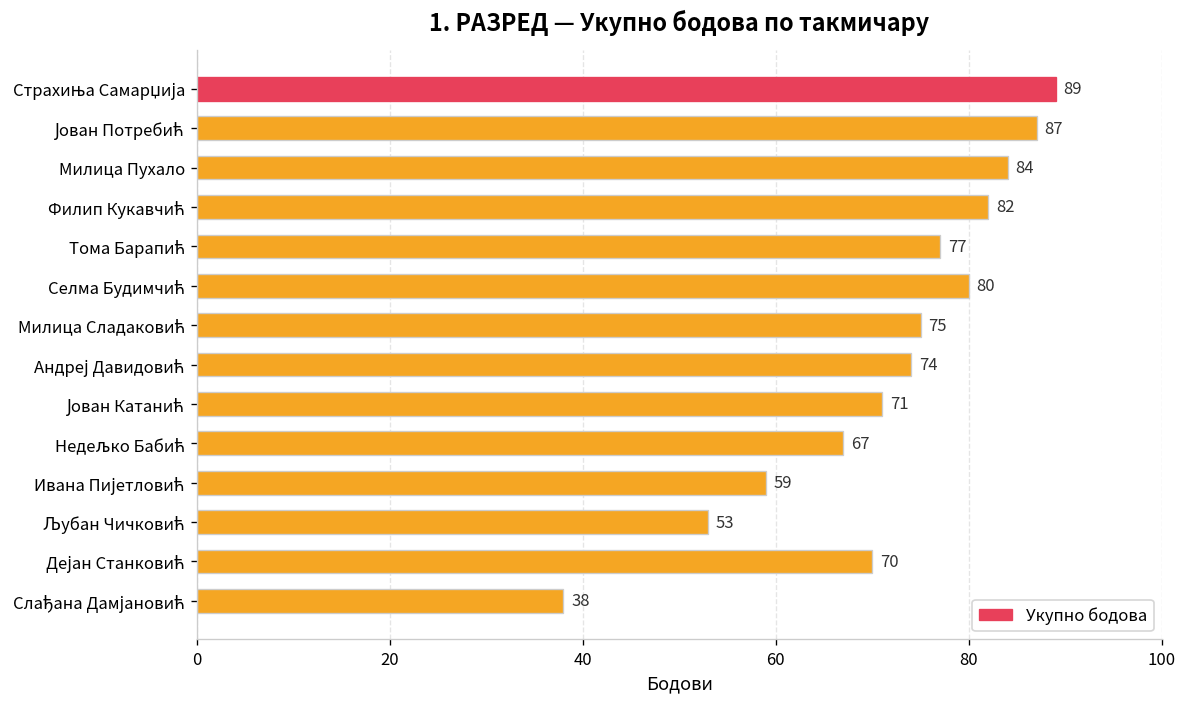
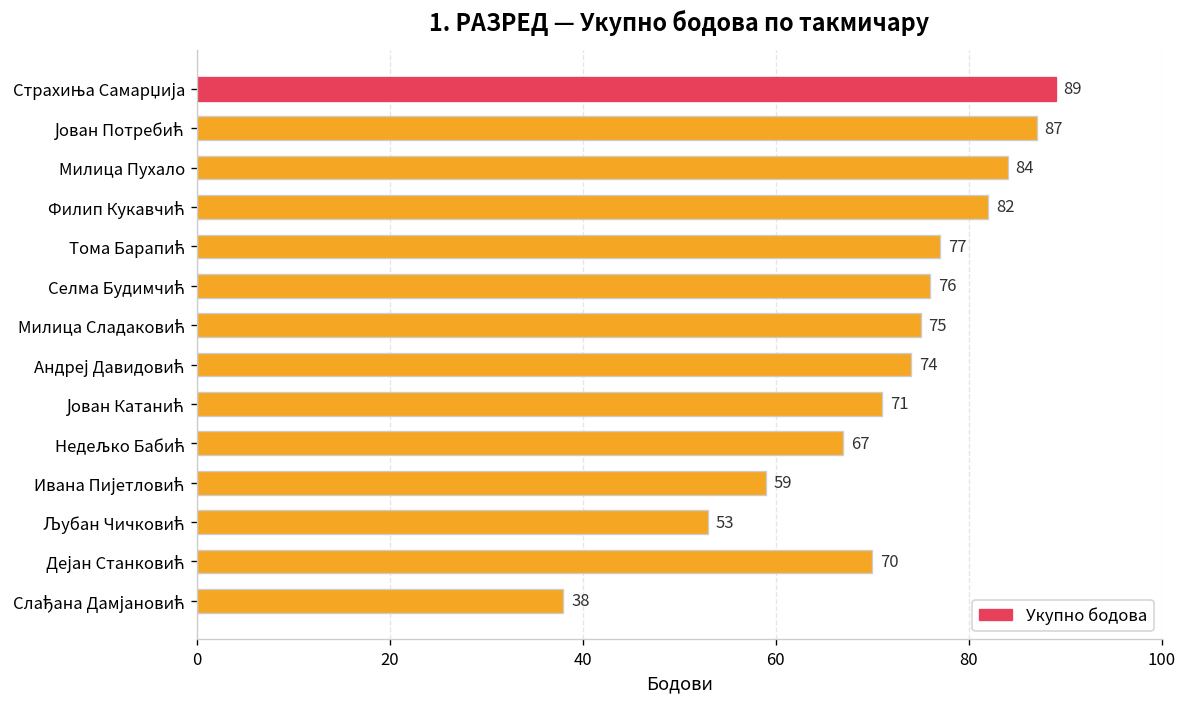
  {
    "Страхиња Самарџија": 89,
    "Јован Потребић": 87,
    "Милица Пухало": 84,
    "Филип Кукавчић": 82,
    "Тома Барапић": 77,
-   "Селма Будимчић": 80,
+   "Селма Будимчић": 76,
    "Милица Сладаковић": 75,
    "Андреј Давидовић": 74,
    "Јован Катанић": 71,
    "Недељко Бабић": 67,
    "Ивана Пијетловић": 59,
    "Љубан Чичковић": 53,
    "Дејан Станковић": 70,
    "Слађана Дамјановић": 38
  }
